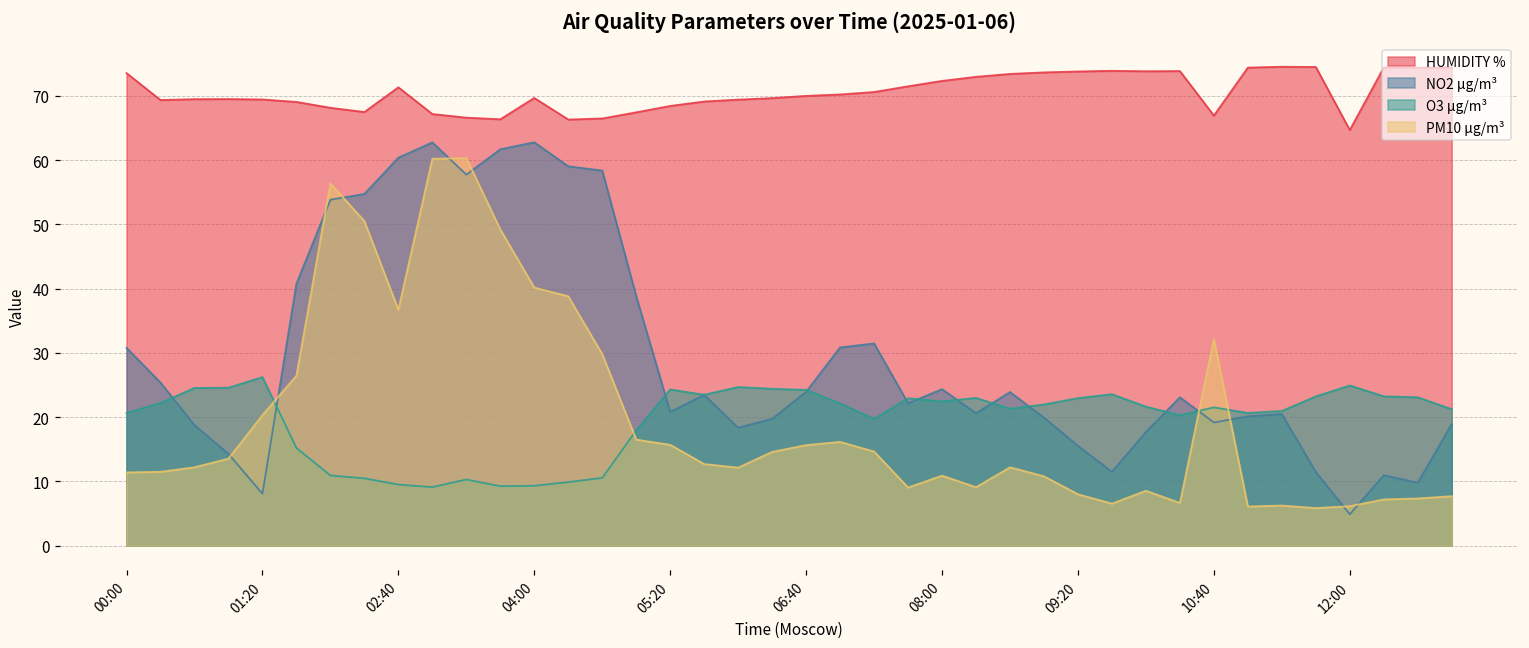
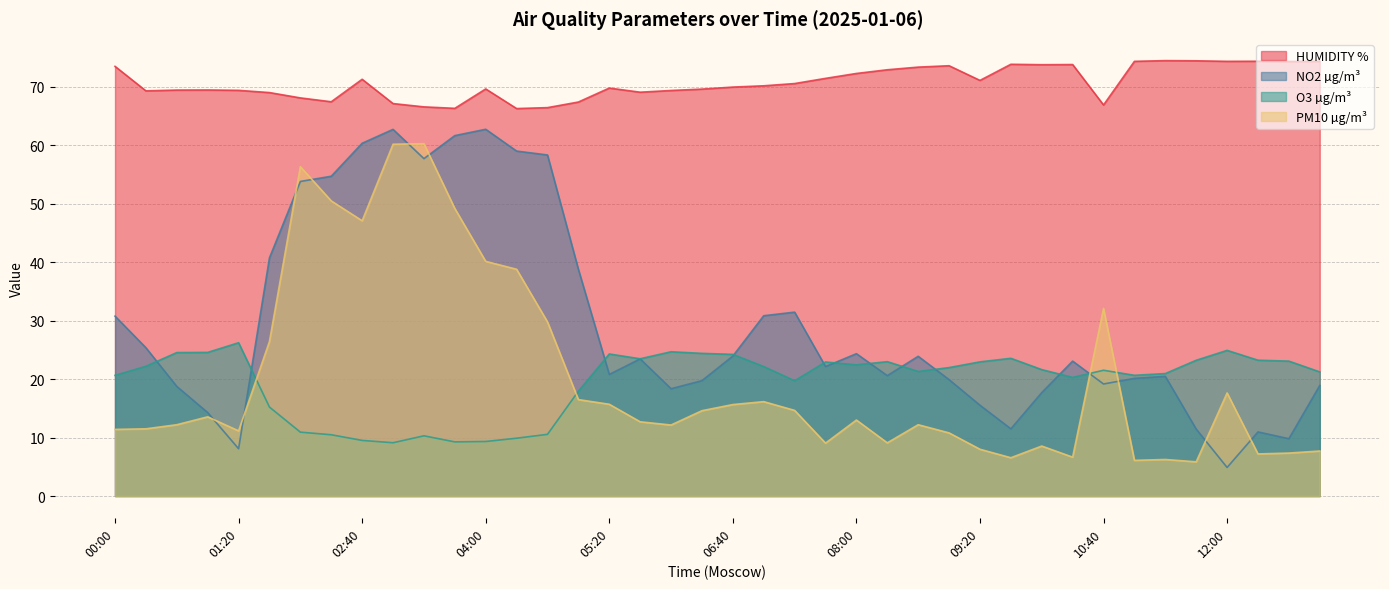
  {
    "HUMIDITY %": {
      "00:00": 74,
      "01:20": 69,
      "02:40": 71,
      "04:00": 70,
-     "05:20": 68,
+     "05:20": 70,
      "06:40": 70,
      "08:00": 72,
-     "09:20": 74,
+     "09:20": 71,
      "10:40": 67,
-     "12:00": 65
+     "12:00": 74
    },
    "PM10 µg/m³": {
      "00:00": 11,
-     "01:20": 20,
-     "02:40": 37,
+     "01:20": 11,
+     "02:40": 47,
      "04:00": 40,
      "05:20": 16,
      "06:40": 16,
-     "08:00": 11,
+     "08:00": 13,
      "09:20": 8,
      "10:40": 32,
-     "12:00": 6
+     "12:00": 18
    }
  }
